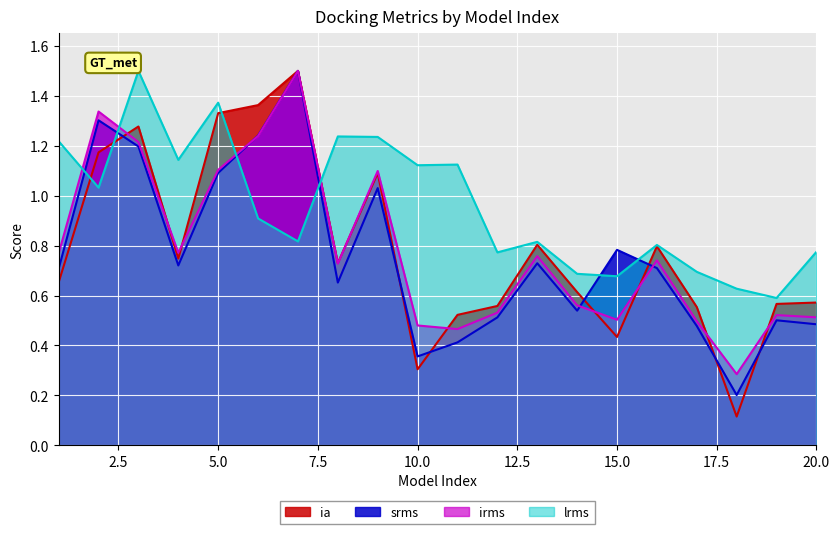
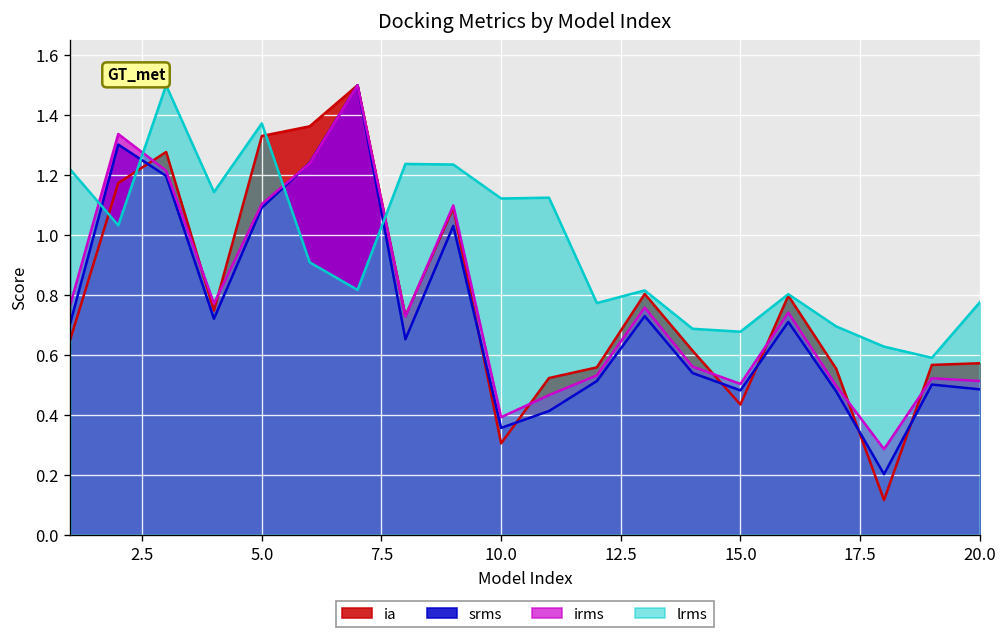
  {
    "ia": {
      "5.0": 1.33,
      "10.0": 0.30,
      "15.0": 0.43,
      "20.0": 0.57
    },
    "srms": {
      "5.0": 1.09,
      "10.0": 0.36,
-     "15.0": 0.78,
+     "15.0": 0.48,
      "20.0": 0.48
    },
    "irms": {
      "5.0": 1.10,
-     "10.0": 0.48,
+     "10.0": 0.39,
      "15.0": 0.50,
      "20.0": 0.51
    },
    "lrms": {
      "5.0": 1.37,
      "10.0": 1.12,
      "15.0": 0.68,
      "20.0": 0.78
    }
  }
